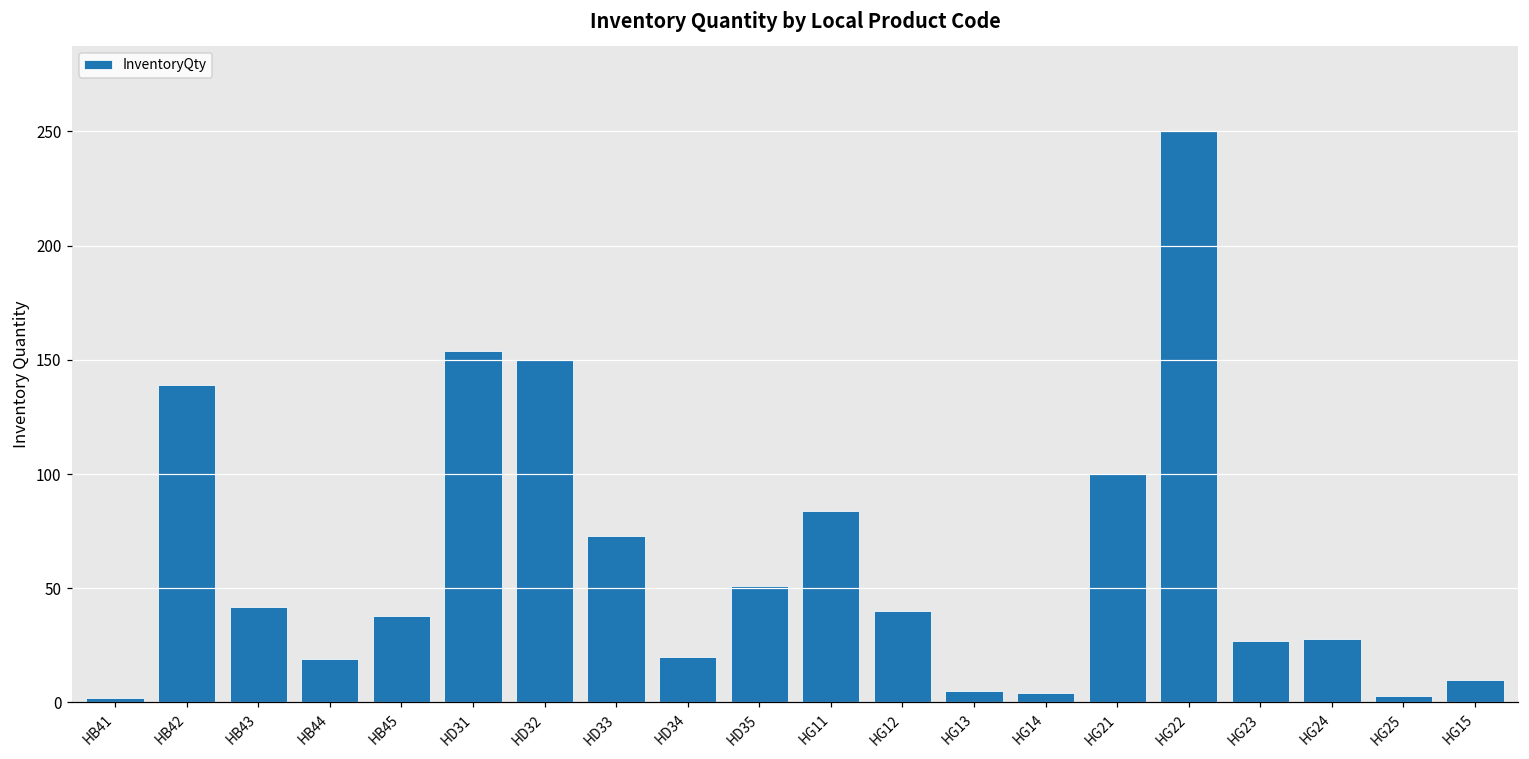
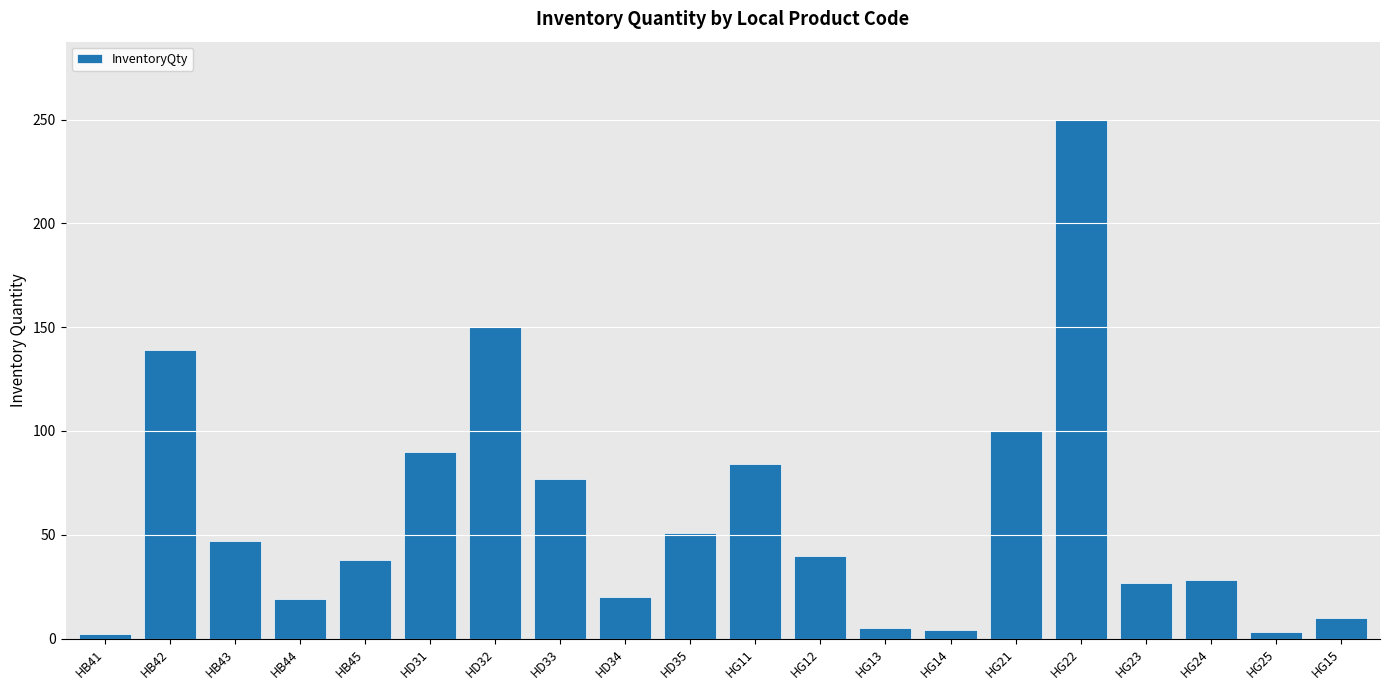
  {
    "HB41": 2,
    "HB42": 139,
-   "HB43": 42,
+   "HB43": 47,
    "HB44": 19,
    "HB45": 38,
-   "HD31": 154,
+   "HD31": 90,
    "HD32": 150,
-   "HD33": 73,
+   "HD33": 77,
    "HD34": 20,
    "HD35": 51,
    "HG11": 84,
    "HG12": 40,
    "HG13": 5,
    "HG14": 4,
    "HG21": 100,
    "HG22": 250,
    "HG23": 27,
    "HG24": 28,
    "HG25": 3,
    "HG15": 10
  }
